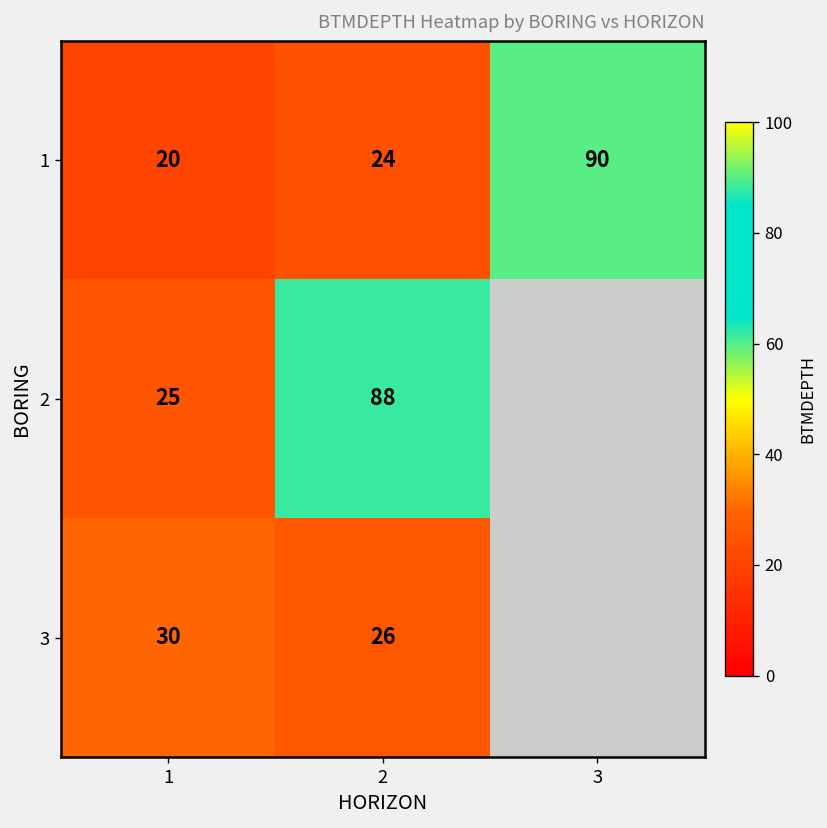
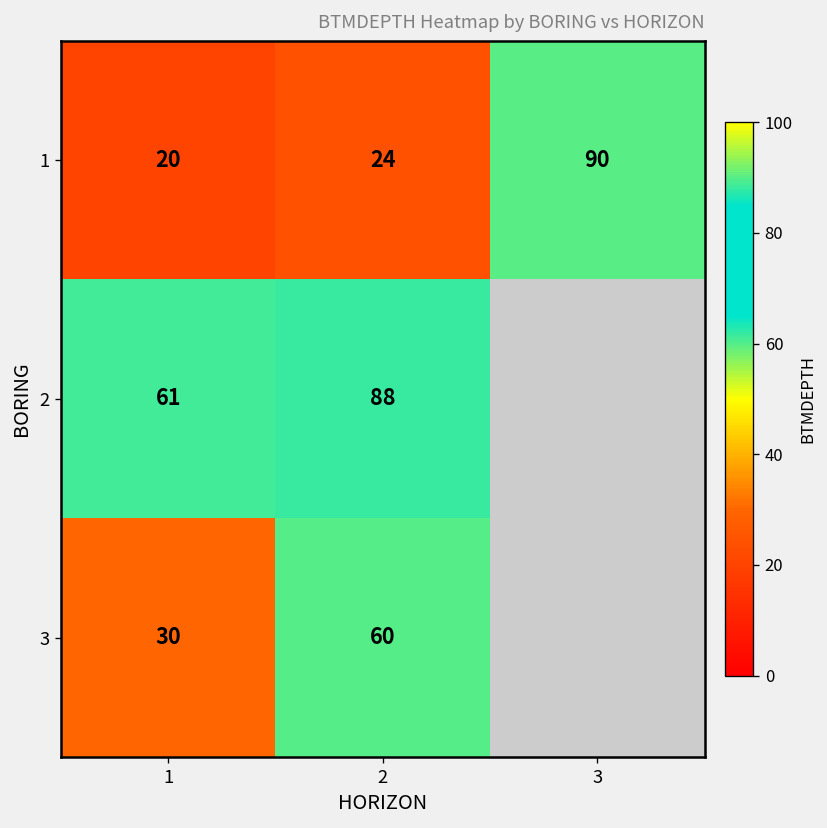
  {
    "1": {
      "1": 20,
      "2": 24,
      "3": 90
    },
    "2": {
-     "1": 25,
+     "1": 61,
      "2": 88
    },
    "3": {
      "1": 30,
-     "2": 26
+     "2": 60
    }
  }
